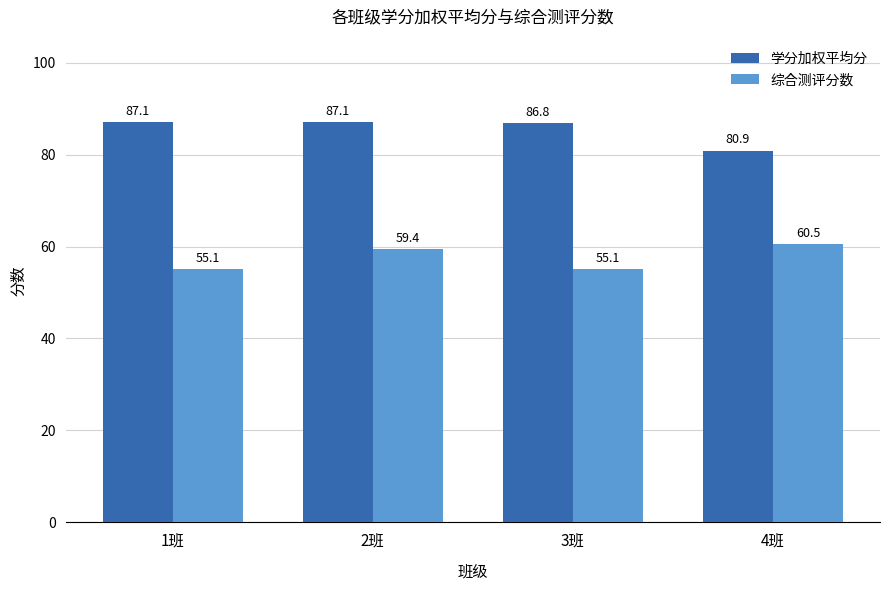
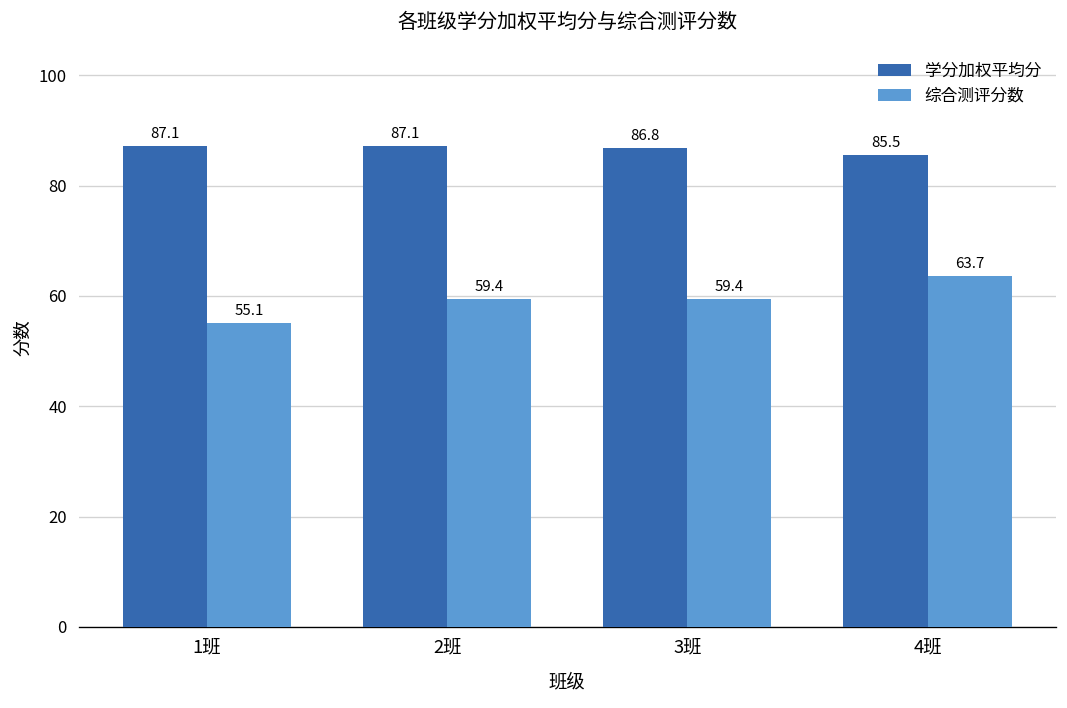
  {
    "学分加权平均分": {
      "1班": 87.1,
      "2班": 87.1,
      "3班": 86.8,
-     "4班": 80.9
+     "4班": 85.5
    },
    "综合测评分数": {
      "1班": 55.1,
      "2班": 59.4,
-     "3班": 55.1,
-     "4班": 60.5
+     "3班": 59.4,
+     "4班": 63.7
    }
  }
